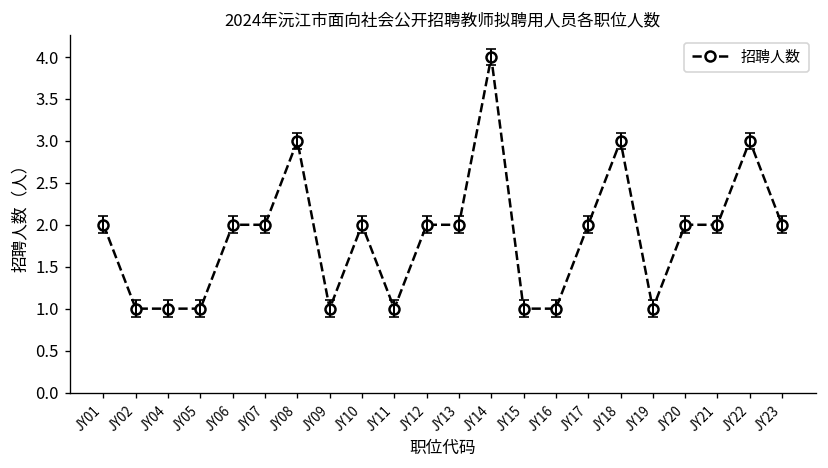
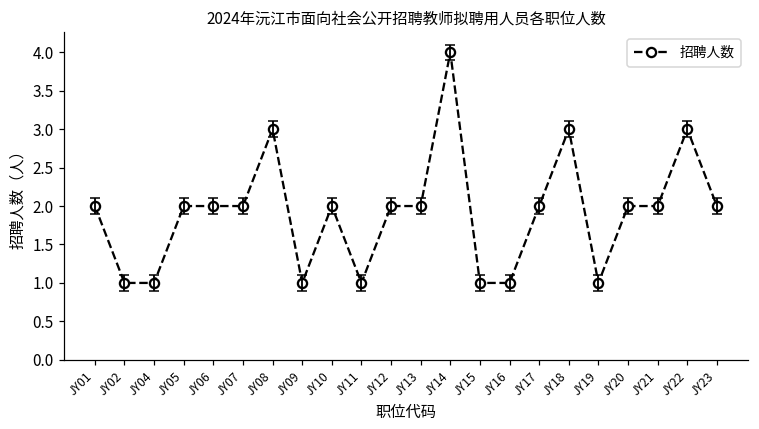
  {
    "招聘人数": {
      "JY01": 2,
      "JY02": 1,
      "JY04": 1,
-     "JY05": 1,
+     "JY05": 2,
      "JY06": 2,
      "JY07": 2,
      "JY08": 3,
      "JY09": 1,
      "JY10": 2,
      "JY11": 1,
      "JY12": 2,
      "JY13": 2,
      "JY14": 4,
      "JY15": 1,
      "JY16": 1,
      "JY17": 2,
      "JY18": 3,
      "JY19": 1,
      "JY20": 2,
      "JY21": 2,
      "JY22": 3,
      "JY23": 2
    }
  }
